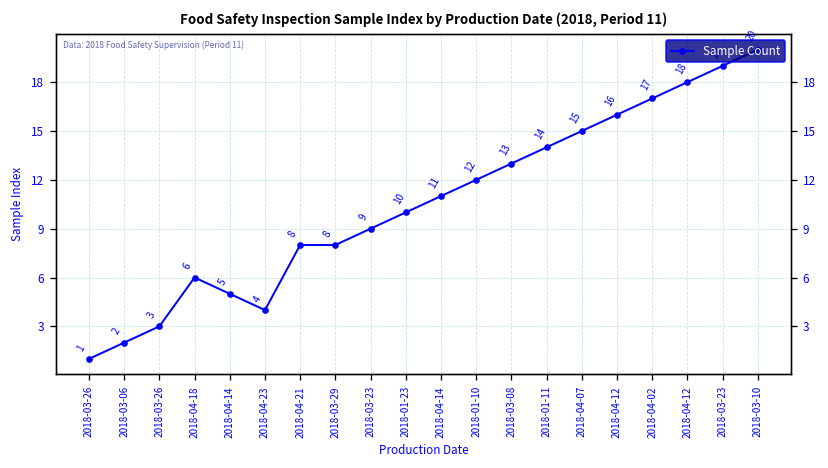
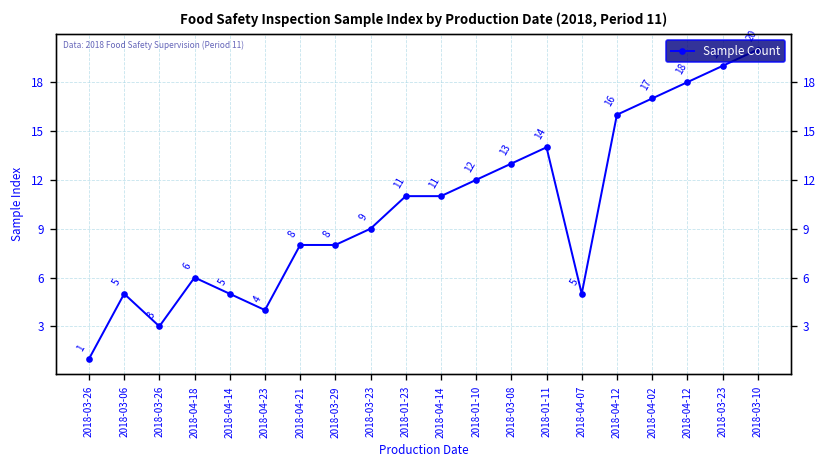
  {
-   "2018-03-06": 2,
+   "2018-03-06": 5,
    "2018-04-18": 6,
    "2018-04-23": 4,
    "2018-04-21": 8,
    "2018-03-29": 8,
-   "2018-01-23": 10,
+   "2018-01-23": 11,
    "2018-01-10": 12,
    "2018-03-08": 13,
    "2018-01-11": 14,
-   "2018-04-07": 15,
+   "2018-04-07": 5,
    "2018-04-02": 17
  }
